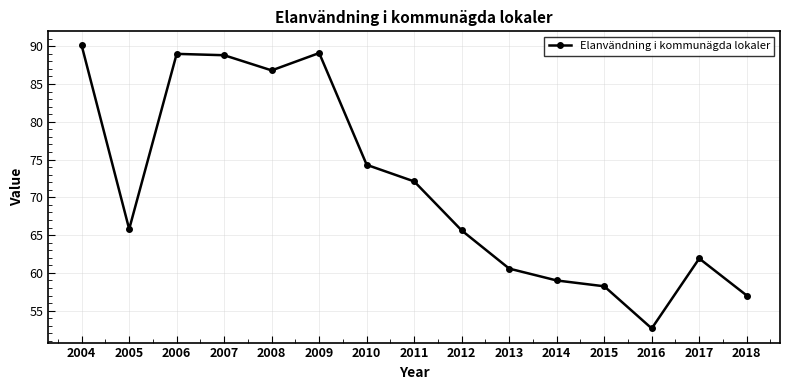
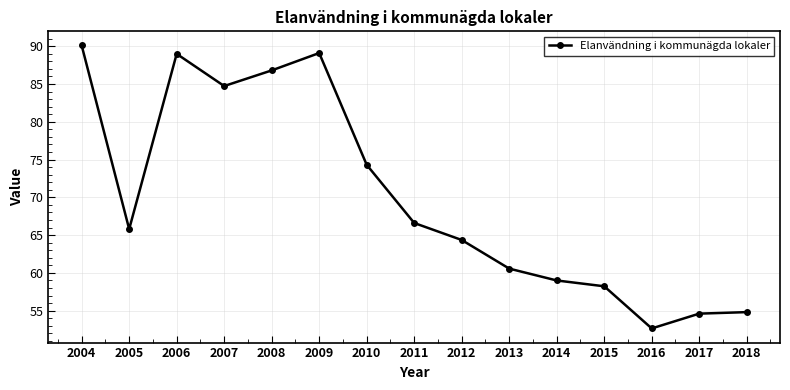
  {
    "2004": 90,
    "2005": 66,
    "2006": 89,
-   "2007": 89,
+   "2007": 85,
    "2008": 87,
    "2009": 89,
    "2010": 74,
-   "2011": 72,
-   "2012": 66,
+   "2011": 67,
+   "2012": 64,
    "2013": 61,
    "2014": 59,
    "2015": 58,
    "2016": 53,
-   "2017": 62,
-   "2018": 57
+   "2017": 55,
+   "2018": 55
  }
